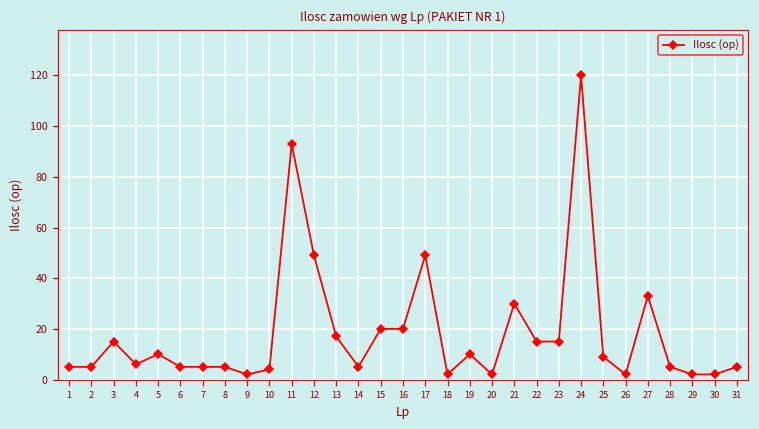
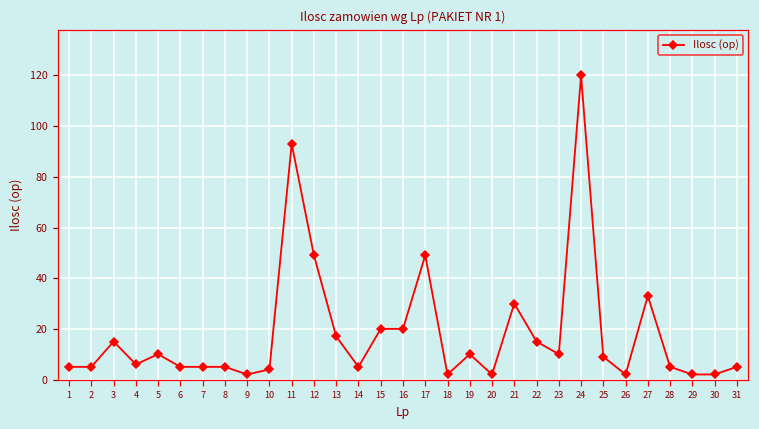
  {
    "1": 5,
    "2": 5,
    "3": 15,
    "4": 6,
    "5": 10,
    "6": 5,
    "7": 5,
    "8": 5,
    "9": 2,
    "10": 4,
    "11": 93,
    "12": 49,
    "13": 17,
    "14": 5,
    "15": 20,
    "16": 20,
    "17": 49,
    "18": 2,
    "19": 10,
    "20": 2,
    "21": 30,
    "22": 15,
-   "23": 15,
+   "23": 10,
    "24": 120,
    "25": 9,
    "26": 2,
    "27": 33,
    "28": 5,
    "29": 2,
    "30": 2,
    "31": 5
  }
